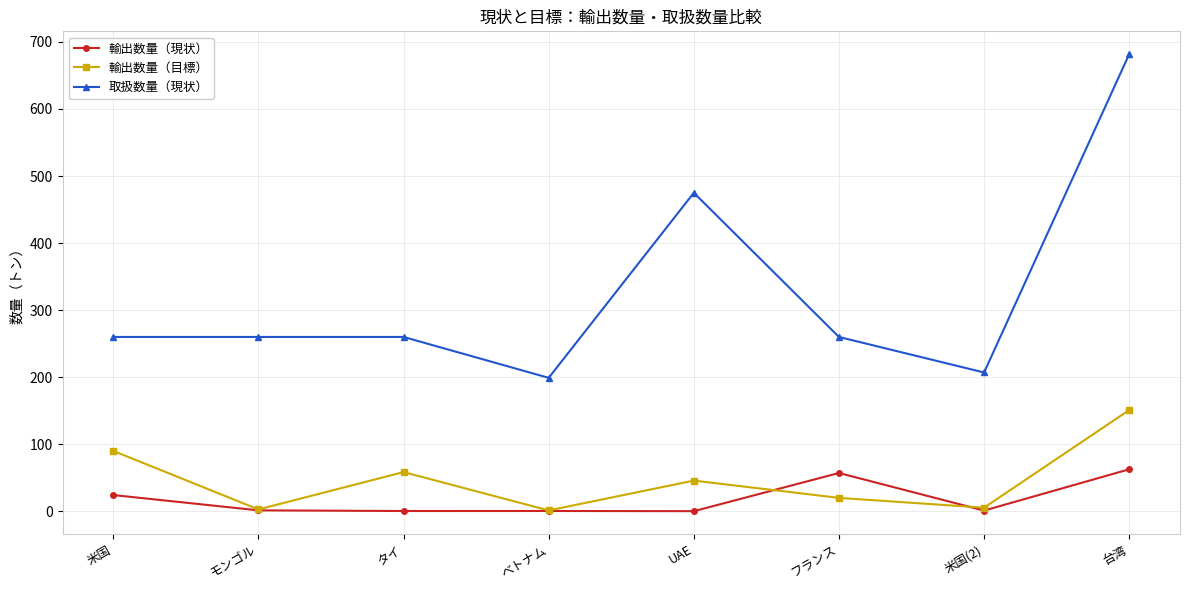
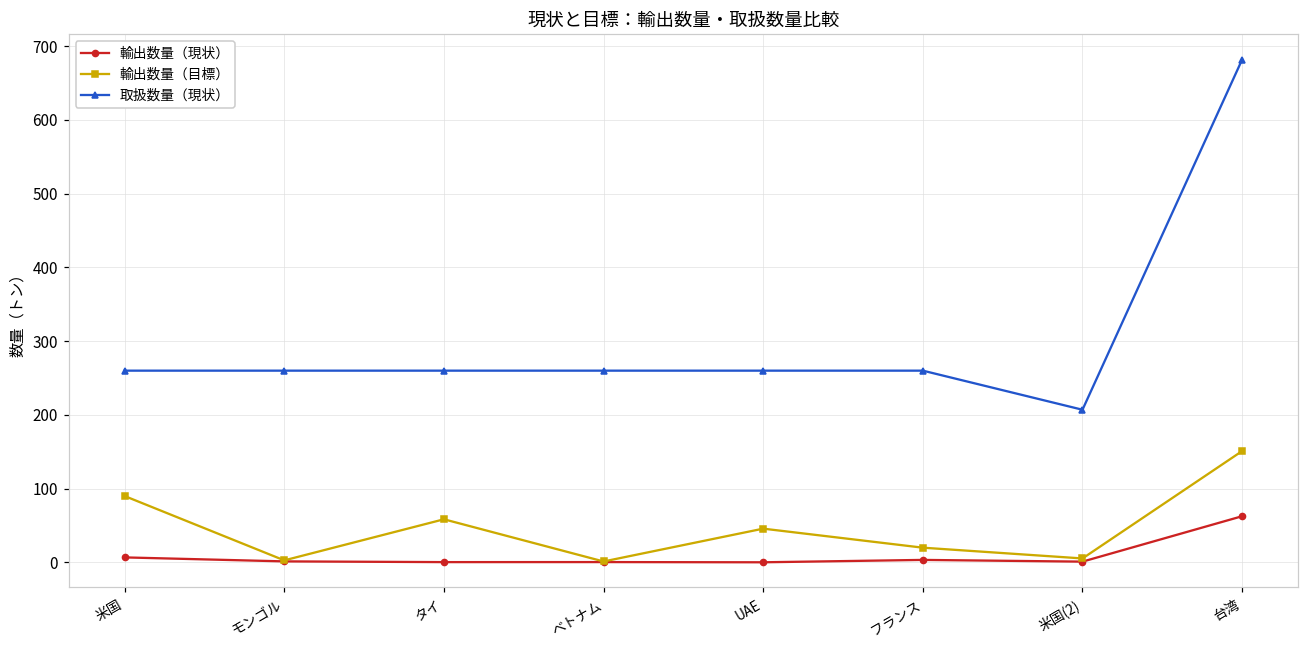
  {
    "輸出数量（現状）": {
-     "米国": 20,
+     "米国": 10,
      "タイ": 0,
      "UAE": 0,
-     "フランス": 60,
+     "フランス": 0,
      "米国(2)": 0,
      "台湾": 60
    },
    "輸出数量（目標）": {
      "米国": 90,
      "タイ": 60,
      "UAE": 50,
      "フランス": 20,
      "米国(2)": 10,
      "台湾": 150
    },
    "取扱数量（現状）": {
      "米国": 260,
      "モンゴル": 260,
      "タイ": 260,
-     "ベトナム": 200,
-     "UAE": 480,
+     "ベトナム": 260,
+     "UAE": 260,
      "フランス": 260,
      "米国(2)": 210,
      "台湾": 680
    }
  }
